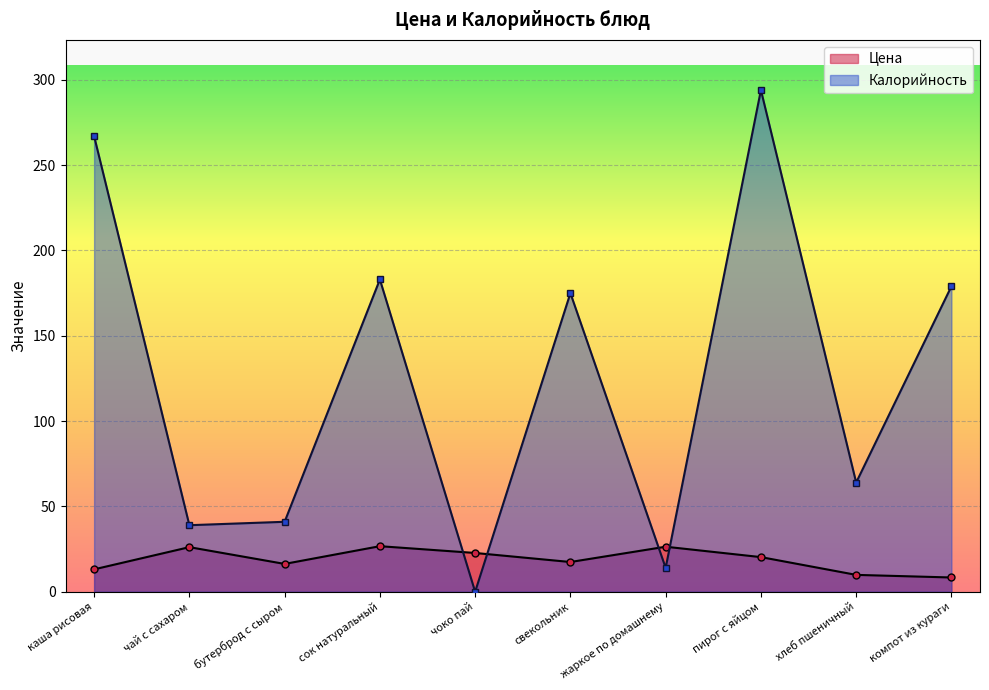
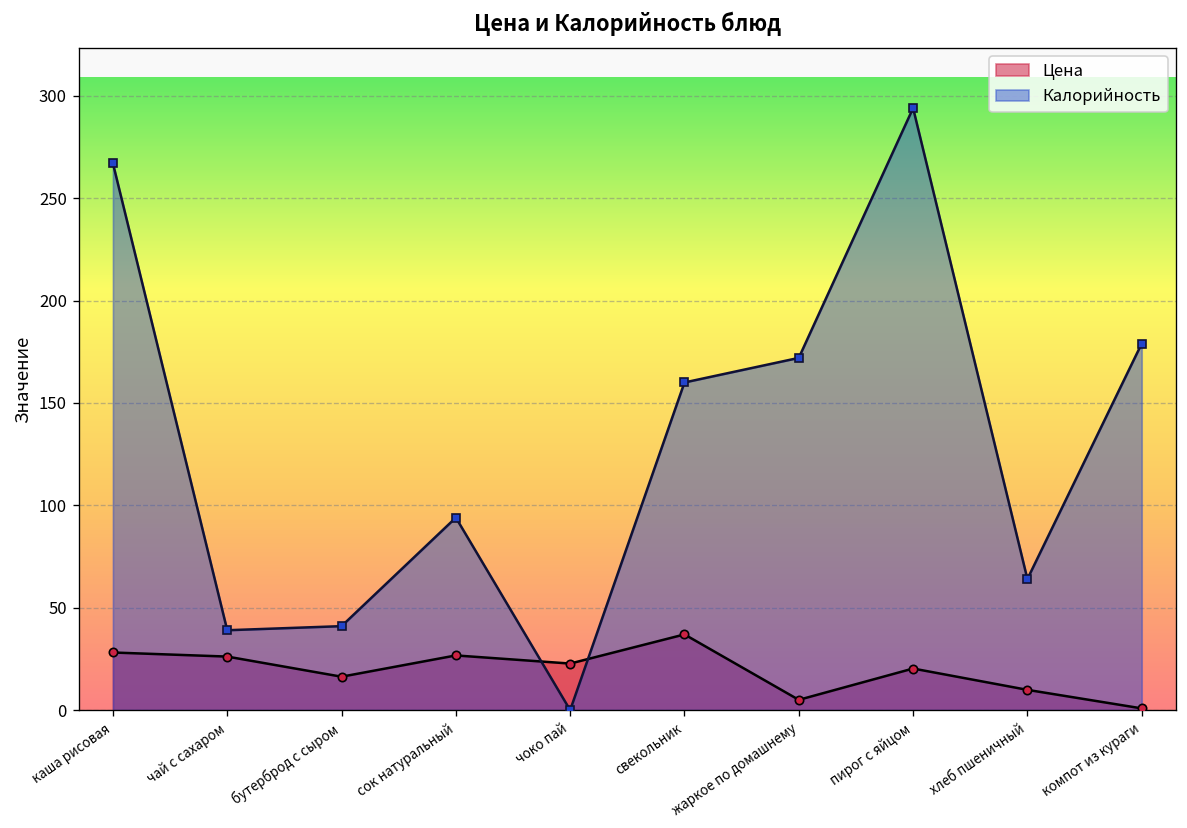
  {
    "Цена": {
-     "каша рисовая": 13,
+     "каша рисовая": 28,
      "чай с сахаром": 26,
      "бутерброд с сыром": 16,
      "сок натуральный": 27,
      "чоко пай": 23,
-     "свекольник": 17,
-     "жаркое по домашнему": 26,
+     "свекольник": 37,
+     "жаркое по домашнему": 5,
      "пирог с яйцом": 20,
      "хлеб пшеничный": 10,
-     "компот из кураги": 8
+     "компот из кураги": 1
    },
    "Калорийность": {
      "каша рисовая": 267,
      "чай с сахаром": 39,
      "бутерброд с сыром": 41,
-     "сок натуральный": 183,
+     "сок натуральный": 94,
      "чоко пай": 0,
-     "свекольник": 175,
-     "жаркое по домашнему": 14,
+     "свекольник": 160,
+     "жаркое по домашнему": 172,
      "пирог с яйцом": 294,
      "хлеб пшеничный": 64,
      "компот из кураги": 179
    }
  }
